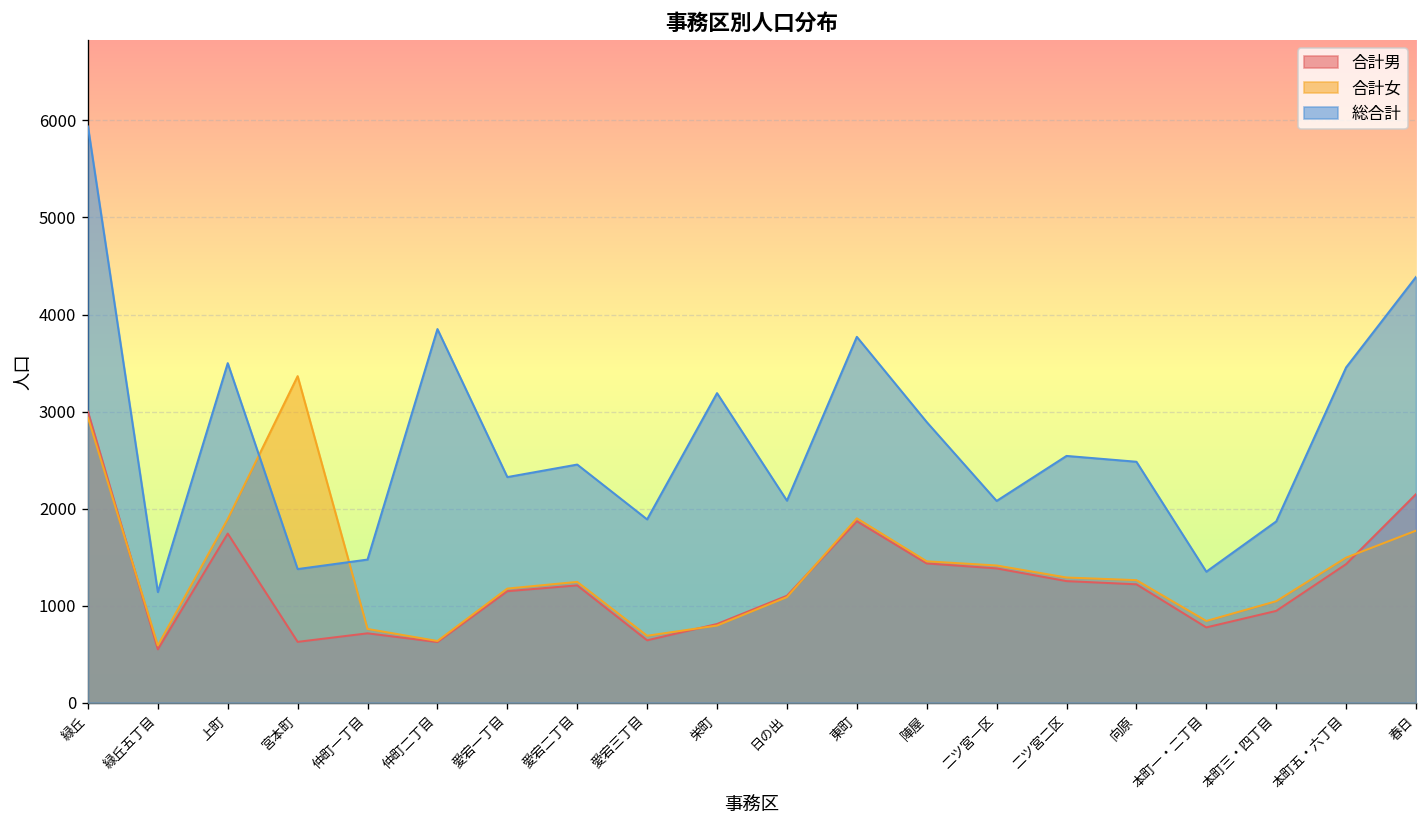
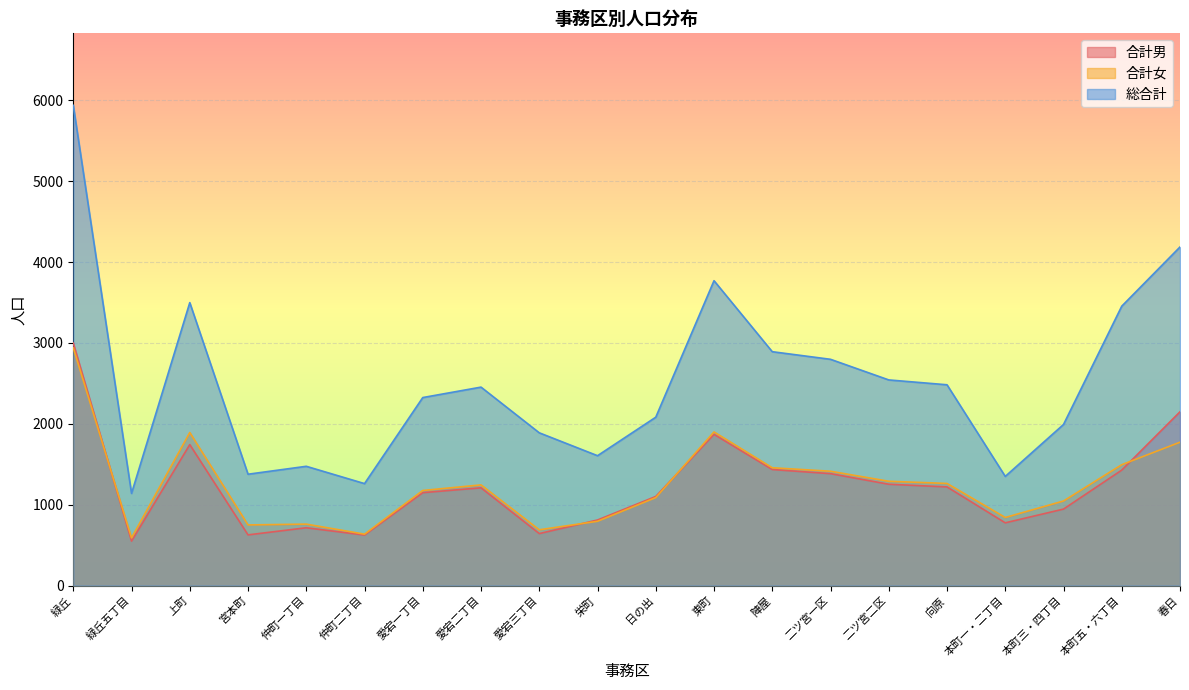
  {
    "合計男": {
      "緑丘": 3000,
      "緑丘五丁目": 600,
      "上町": 1700,
      "宮本町": 600,
      "仲町一丁目": 700,
      "愛宕二丁目": 1200,
      "愛宕三丁目": 600,
      "二ツ宮二区": 1300,
      "向原": 1200,
      "本町一・二丁目": 800,
      "本町三・四丁目": 900,
      "本町五・六丁目": 1400,
      "春日": 2100
    },
    "合計女": {
      "緑丘": 2900,
      "緑丘五丁目": 600,
      "上町": 1900,
-     "宮本町": 3400,
+     "宮本町": 800,
      "仲町一丁目": 800,
      "愛宕二丁目": 1200,
      "愛宕三丁目": 700,
      "二ツ宮二区": 1300,
      "向原": 1300,
      "本町一・二丁目": 800,
      "本町三・四丁目": 1000,
      "本町五・六丁目": 1500,
      "春日": 1800
    },
    "総合計": {
      "緑丘": 5900,
      "緑丘五丁目": 1100,
      "上町": 3500,
      "宮本町": 1400,
      "仲町一丁目": 1500,
-     "仲町二丁目": 3900,
+     "仲町二丁目": 1300,
      "愛宕一丁目": 2300,
      "愛宕二丁目": 2500,
      "愛宕三丁目": 1900,
-     "栄町": 3200,
+     "栄町": 1600,
      "日の出": 2100,
      "東町": 3800,
      "陣屋": 2900,
-     "二ツ宮一区": 2100,
+     "二ツ宮一区": 2800,
      "二ツ宮二区": 2500,
      "向原": 2500,
      "本町一・二丁目": 1400,
-     "本町三・四丁目": 1900,
+     "本町三・四丁目": 2000,
      "本町五・六丁目": 3500,
-     "春日": 4400
+     "春日": 4200
    }
  }
